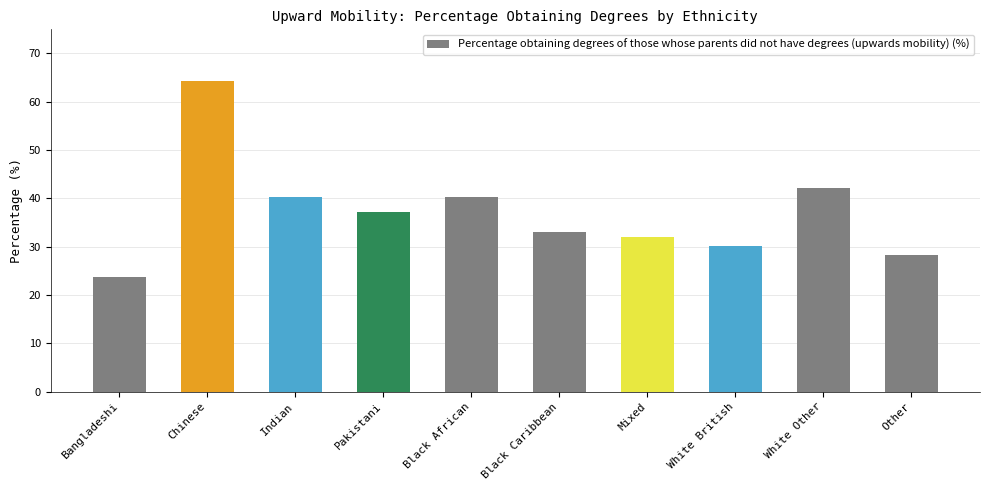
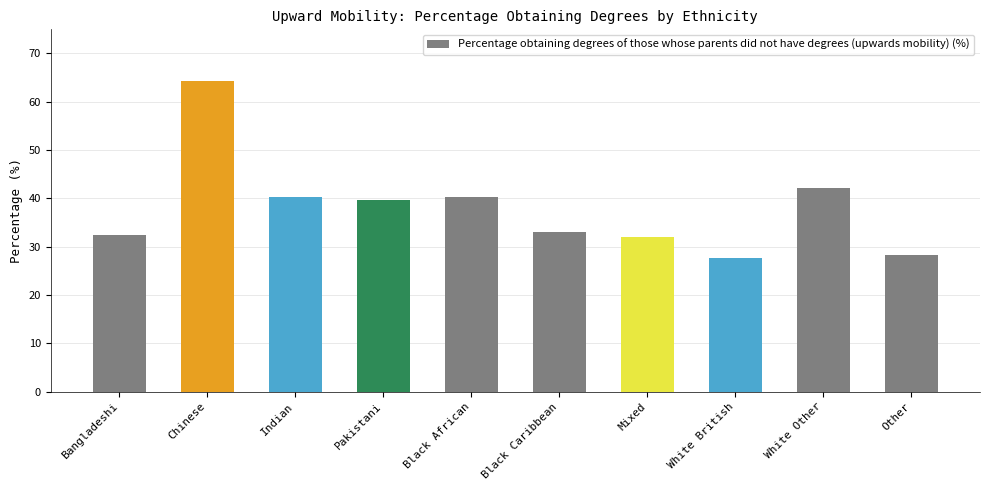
  {
-   "Bangladeshi": 24,
+   "Bangladeshi": 32,
    "Chinese": 64,
    "Indian": 40,
-   "Pakistani": 37,
+   "Pakistani": 40,
    "Black African": 40,
    "Black Caribbean": 33,
    "Mixed": 32,
-   "White British": 30,
+   "White British": 28,
    "White Other": 42,
    "Other": 28
  }
